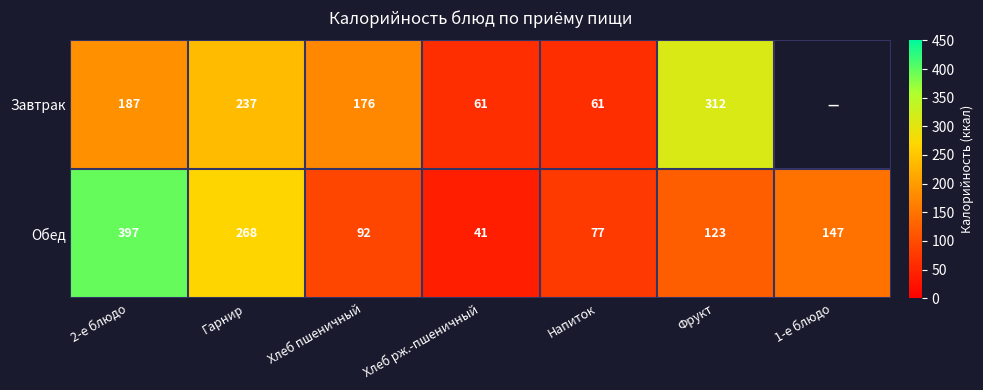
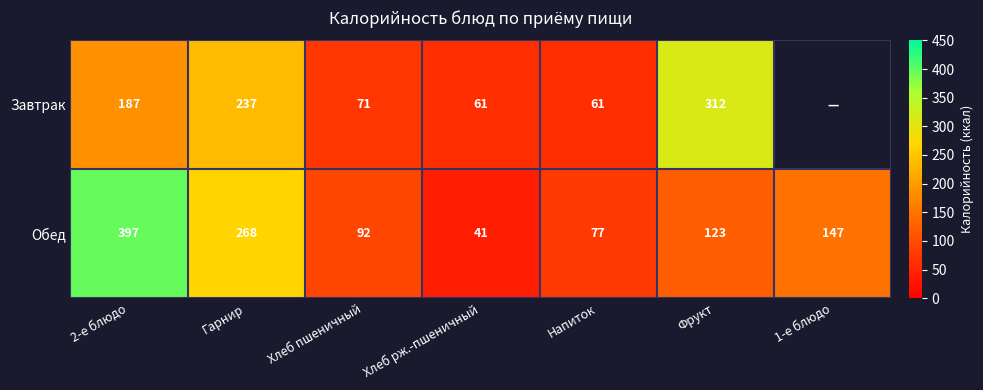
  {
    "Завтрак": {
      "2-е блюдо": 187,
      "Гарнир": 237,
-     "Хлеб пшеничный": 176,
+     "Хлеб пшеничный": 71,
      "Хлеб рж.-пшеничный": 61,
      "Напиток": 61,
      "Фрукт": 312
    },
    "Обед": {
      "2-е блюдо": 397,
      "Гарнир": 268,
      "Хлеб пшеничный": 92,
      "Хлеб рж.-пшеничный": 41,
      "Напиток": 77,
      "Фрукт": 123,
      "1-е блюдо": 147
    }
  }
